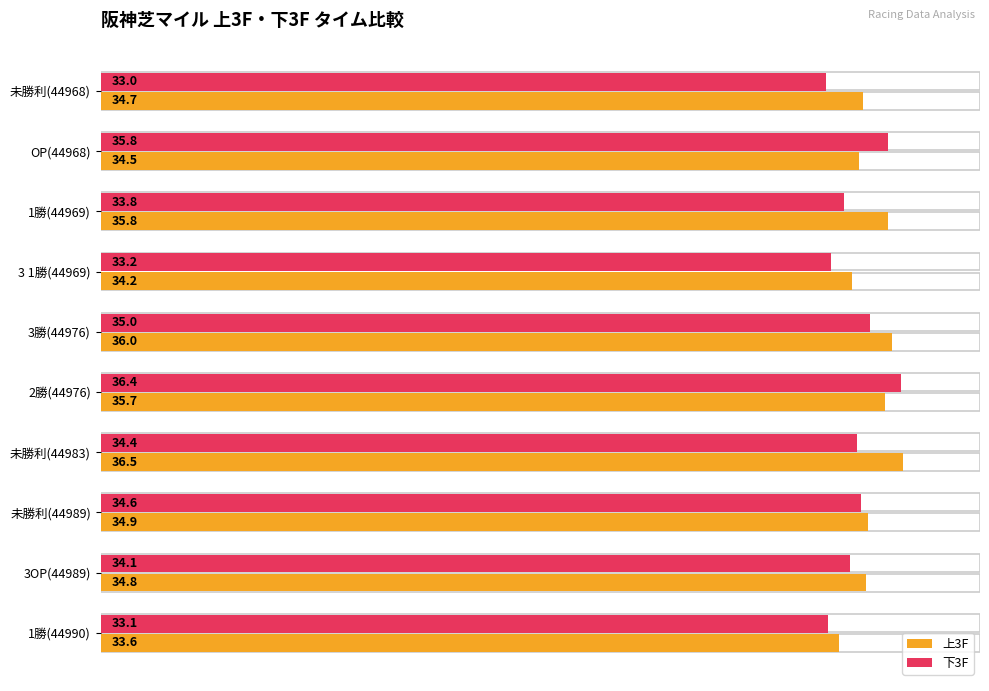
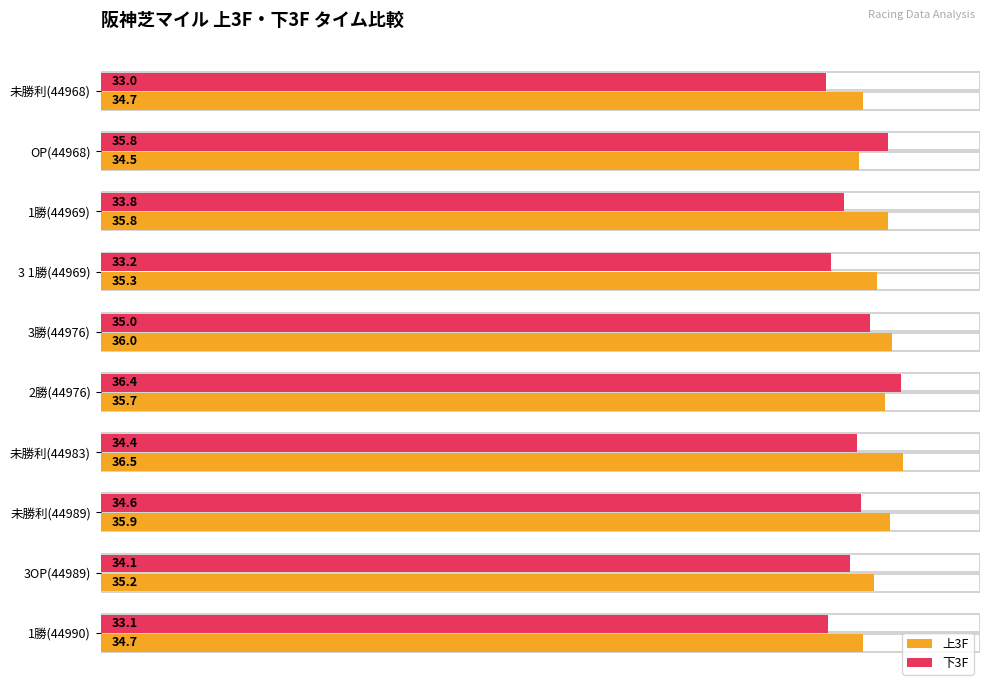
  {
    "上3F": {
      "未勝利(44968)": 34.7,
      "OP(44968)": 34.5,
      "1勝(44969)": 35.8,
-     "3 1勝(44969)": 34.2,
+     "3 1勝(44969)": 35.3,
      "3勝(44976)": 36.0,
      "2勝(44976)": 35.7,
      "未勝利(44983)": 36.5,
-     "未勝利(44989)": 34.9,
-     "3OP(44989)": 34.8,
-     "1勝(44990)": 33.6
+     "未勝利(44989)": 35.9,
+     "3OP(44989)": 35.2,
+     "1勝(44990)": 34.7
    },
    "下3F": {
      "未勝利(44968)": 33.0,
      "OP(44968)": 35.8,
      "1勝(44969)": 33.8,
      "3 1勝(44969)": 33.2,
      "3勝(44976)": 35.0,
      "2勝(44976)": 36.4,
      "未勝利(44983)": 34.4,
      "未勝利(44989)": 34.6,
      "3OP(44989)": 34.1,
      "1勝(44990)": 33.1
    }
  }
